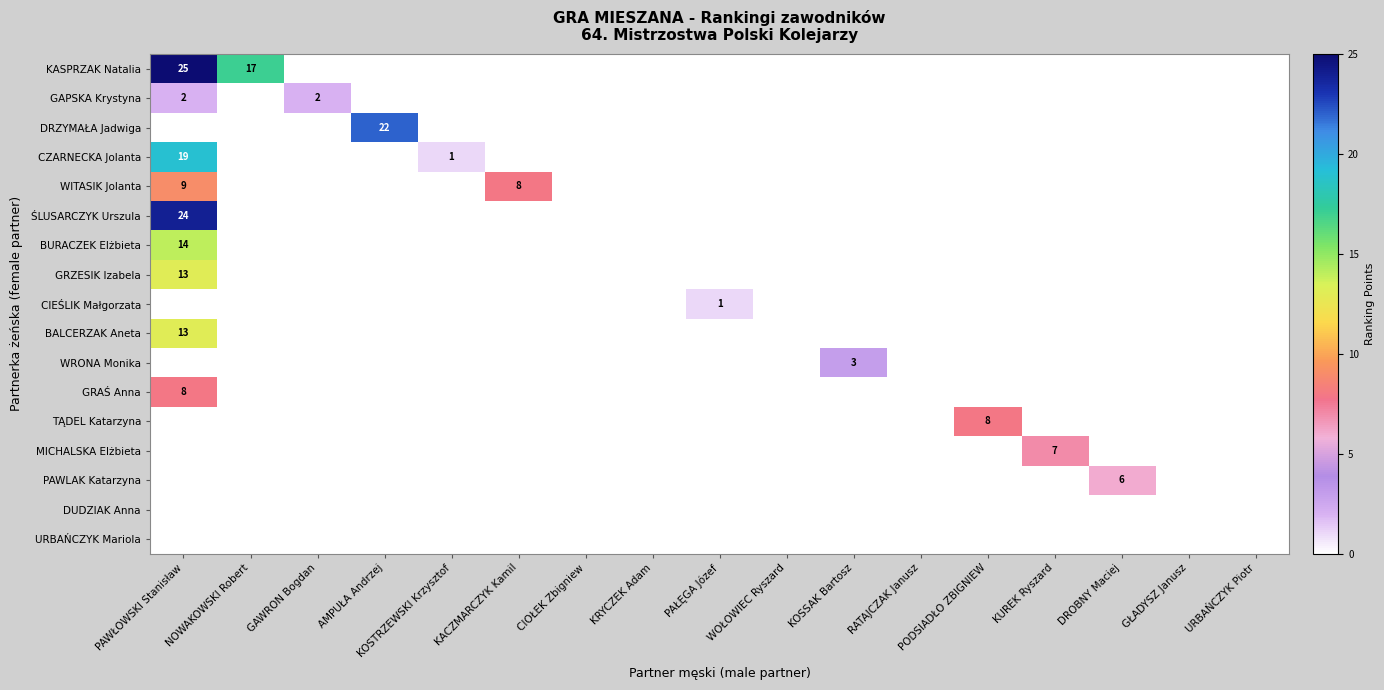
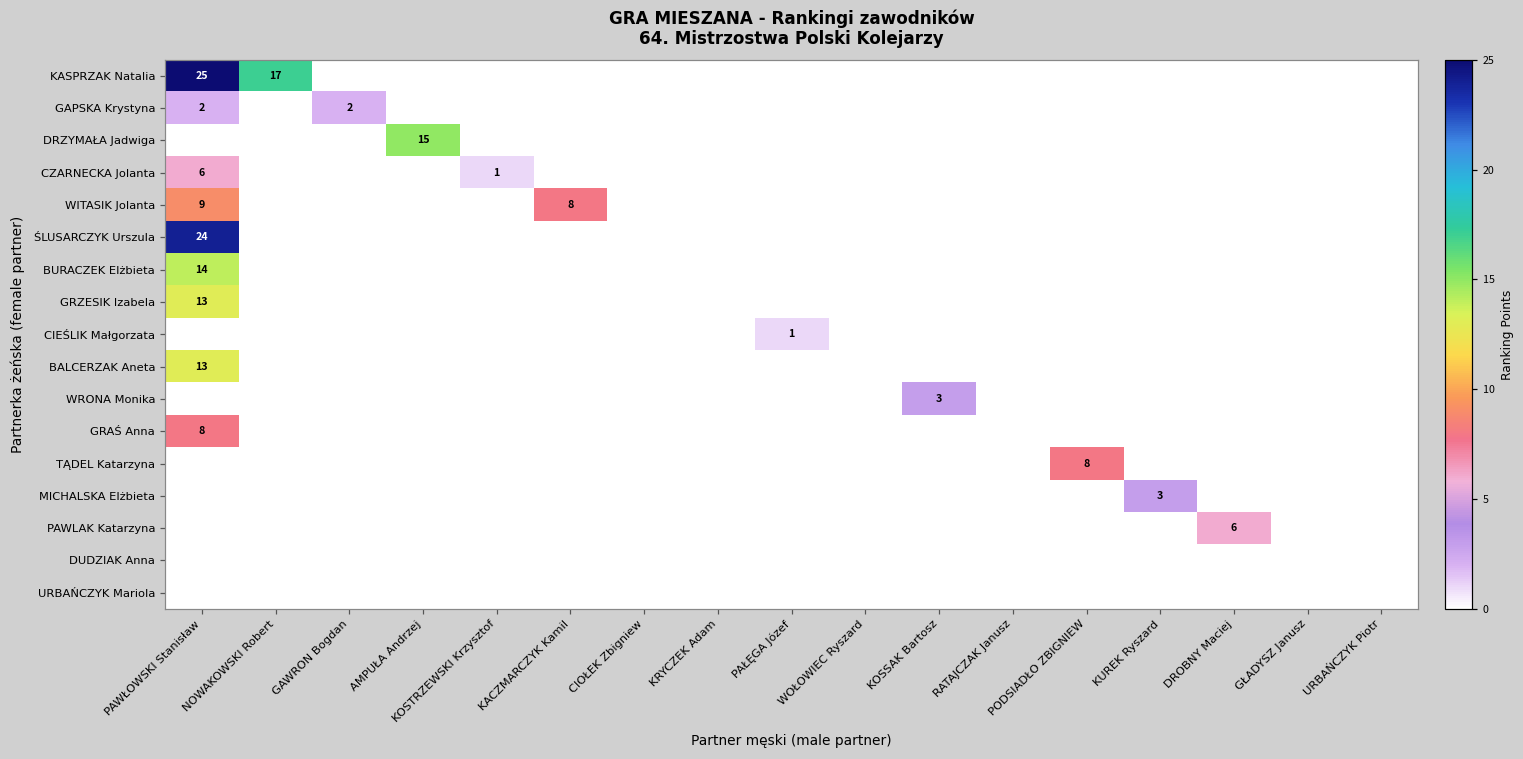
  {
    "KASPRZAK Natalia": {
      "PAWŁOWSKI Stanisław": 25,
      "NOWAKOWSKI Robert": 17
    },
    "GAPSKA Krystyna": {
      "PAWŁOWSKI Stanisław": 2,
      "GAWRON Bogdan": 2
    },
    "DRZYMAŁA Jadwiga": {
-     "AMPUŁA Andrzej": 22
+     "AMPUŁA Andrzej": 15
    },
    "CZARNECKA Jolanta": {
-     "PAWŁOWSKI Stanisław": 19,
+     "PAWŁOWSKI Stanisław": 6,
      "KOSTRZEWSKI Krzysztof": 1
    },
    "WITASIK Jolanta": {
      "PAWŁOWSKI Stanisław": 9,
      "KACZMARCZYK Kamil": 8
    },
    "ŚLUSARCZYK Urszula": {
      "PAWŁOWSKI Stanisław": 24
    },
    "BURACZEK Elżbieta": {
      "PAWŁOWSKI Stanisław": 14
    },
    "GRZESIK Izabela": {
      "PAWŁOWSKI Stanisław": 13
    },
    "CIEŚLIK Małgorzata": {
      "PAŁĘGA Józef": 1
    },
    "BALCERZAK Aneta": {
      "PAWŁOWSKI Stanisław": 13
    },
    "WRONA Monika": {
      "KOSSAK Bartosz": 3
    },
    "GRAŚ Anna": {
      "PAWŁOWSKI Stanisław": 8
    },
    "TĄDEL Katarzyna": {
      "PODSIADŁO ZBIGNIEW": 8
    },
    "MICHALSKA Elżbieta": {
-     "KUREK Ryszard": 7
+     "KUREK Ryszard": 3
    },
    "PAWLAK Katarzyna": {
      "DROBNY Maciej": 6
    }
  }
